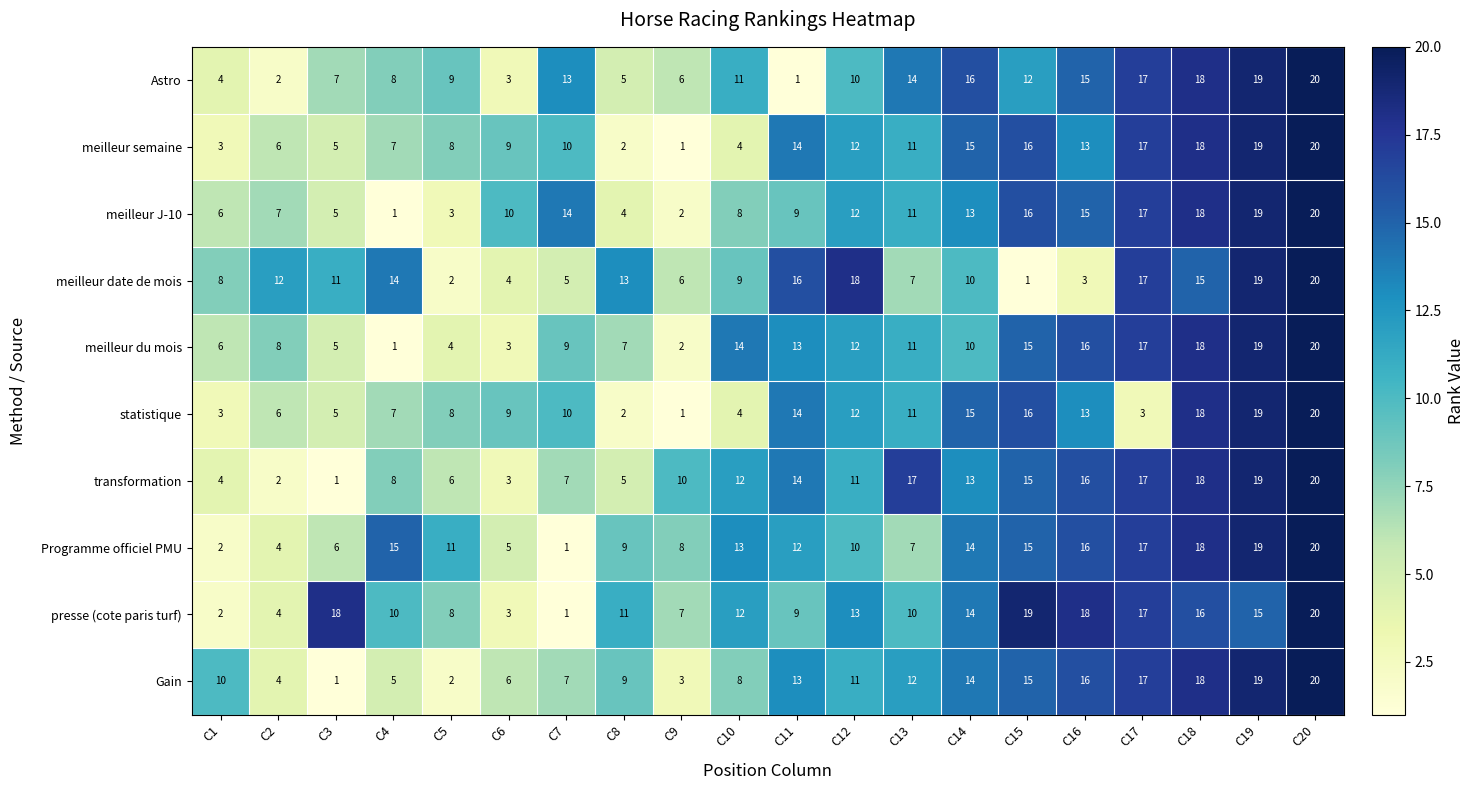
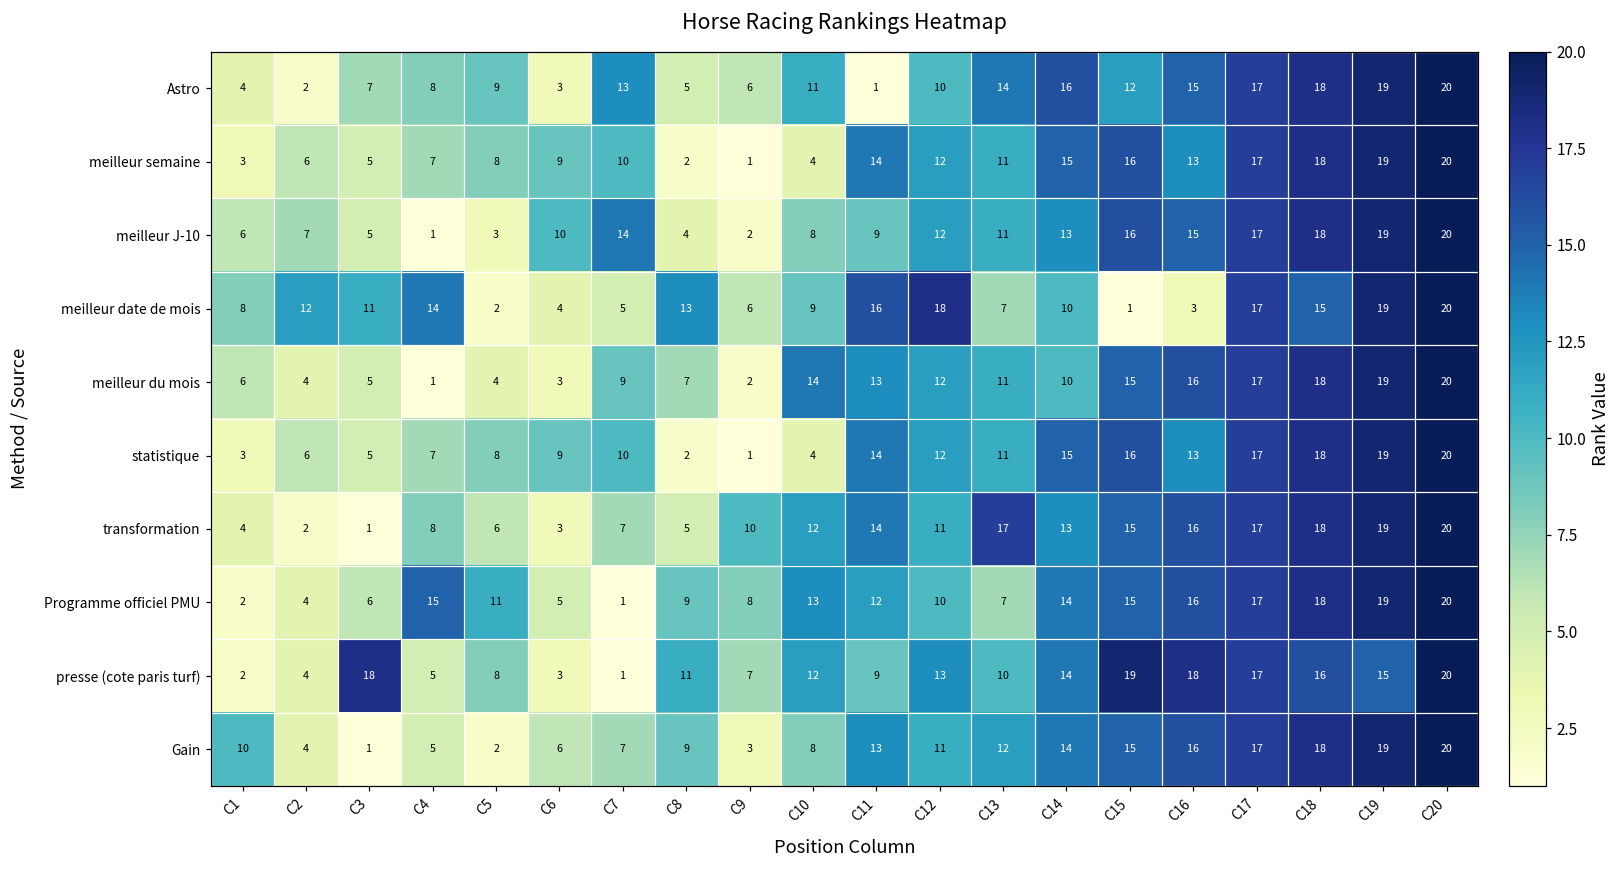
  {
    "Astro": {
      "C1": 4,
      "C2": 2,
      "C3": 7,
      "C4": 8,
      "C5": 9,
      "C6": 3,
      "C7": 13,
      "C8": 5,
      "C9": 6,
      "C10": 11,
      "C11": 1,
      "C12": 10,
      "C13": 14,
      "C14": 16,
      "C15": 12,
      "C16": 15,
      "C17": 17,
      "C18": 18,
      "C19": 19,
      "C20": 20
    },
    "meilleur semaine": {
      "C1": 3,
      "C2": 6,
      "C3": 5,
      "C4": 7,
      "C5": 8,
      "C6": 9,
      "C7": 10,
      "C8": 2,
      "C9": 1,
      "C10": 4,
      "C11": 14,
      "C12": 12,
      "C13": 11,
      "C14": 15,
      "C15": 16,
      "C16": 13,
      "C17": 17,
      "C18": 18,
      "C19": 19,
      "C20": 20
    },
    "meilleur J-10": {
      "C1": 6,
      "C2": 7,
      "C3": 5,
      "C4": 1,
      "C5": 3,
      "C6": 10,
      "C7": 14,
      "C8": 4,
      "C9": 2,
      "C10": 8,
      "C11": 9,
      "C12": 12,
      "C13": 11,
      "C14": 13,
      "C15": 16,
      "C16": 15,
      "C17": 17,
      "C18": 18,
      "C19": 19,
      "C20": 20
    },
    "meilleur date de mois": {
      "C1": 8,
      "C2": 12,
      "C3": 11,
      "C4": 14,
      "C5": 2,
      "C6": 4,
      "C7": 5,
      "C8": 13,
      "C9": 6,
      "C10": 9,
      "C11": 16,
      "C12": 18,
      "C13": 7,
      "C14": 10,
      "C15": 1,
      "C16": 3,
      "C17": 17,
      "C18": 15,
      "C19": 19,
      "C20": 20
    },
    "meilleur du mois": {
      "C1": 6,
-     "C2": 8,
+     "C2": 4,
      "C3": 5,
      "C4": 1,
      "C5": 4,
      "C6": 3,
      "C7": 9,
      "C8": 7,
      "C9": 2,
      "C10": 14,
      "C11": 13,
      "C12": 12,
      "C13": 11,
      "C14": 10,
      "C15": 15,
      "C16": 16,
      "C17": 17,
      "C18": 18,
      "C19": 19,
      "C20": 20
    },
    "statistique": {
      "C1": 3,
      "C2": 6,
      "C3": 5,
      "C4": 7,
      "C5": 8,
      "C6": 9,
      "C7": 10,
      "C8": 2,
      "C9": 1,
      "C10": 4,
      "C11": 14,
      "C12": 12,
      "C13": 11,
      "C14": 15,
      "C15": 16,
      "C16": 13,
-     "C17": 3,
+     "C17": 17,
      "C18": 18,
      "C19": 19,
      "C20": 20
    },
    "transformation": {
      "C1": 4,
      "C2": 2,
      "C3": 1,
      "C4": 8,
      "C5": 6,
      "C6": 3,
      "C7": 7,
      "C8": 5,
      "C9": 10,
      "C10": 12,
      "C11": 14,
      "C12": 11,
      "C13": 17,
      "C14": 13,
      "C15": 15,
      "C16": 16,
      "C17": 17,
      "C18": 18,
      "C19": 19,
      "C20": 20
    },
    "Programme officiel PMU": {
      "C1": 2,
      "C2": 4,
      "C3": 6,
      "C4": 15,
      "C5": 11,
      "C6": 5,
      "C7": 1,
      "C8": 9,
      "C9": 8,
      "C10": 13,
      "C11": 12,
      "C12": 10,
      "C13": 7,
      "C14": 14,
      "C15": 15,
      "C16": 16,
      "C17": 17,
      "C18": 18,
      "C19": 19,
      "C20": 20
    },
    "presse (cote paris turf)": {
      "C1": 2,
      "C2": 4,
      "C3": 18,
-     "C4": 10,
+     "C4": 5,
      "C5": 8,
      "C6": 3,
      "C7": 1,
      "C8": 11,
      "C9": 7,
      "C10": 12,
      "C11": 9,
      "C12": 13,
      "C13": 10,
      "C14": 14,
      "C15": 19,
      "C16": 18,
      "C17": 17,
      "C18": 16,
      "C19": 15,
      "C20": 20
    },
    "Gain": {
      "C1": 10,
      "C2": 4,
      "C3": 1,
      "C4": 5,
      "C5": 2,
      "C6": 6,
      "C7": 7,
      "C8": 9,
      "C9": 3,
      "C10": 8,
      "C11": 13,
      "C12": 11,
      "C13": 12,
      "C14": 14,
      "C15": 15,
      "C16": 16,
      "C17": 17,
      "C18": 18,
      "C19": 19,
      "C20": 20
    }
  }
